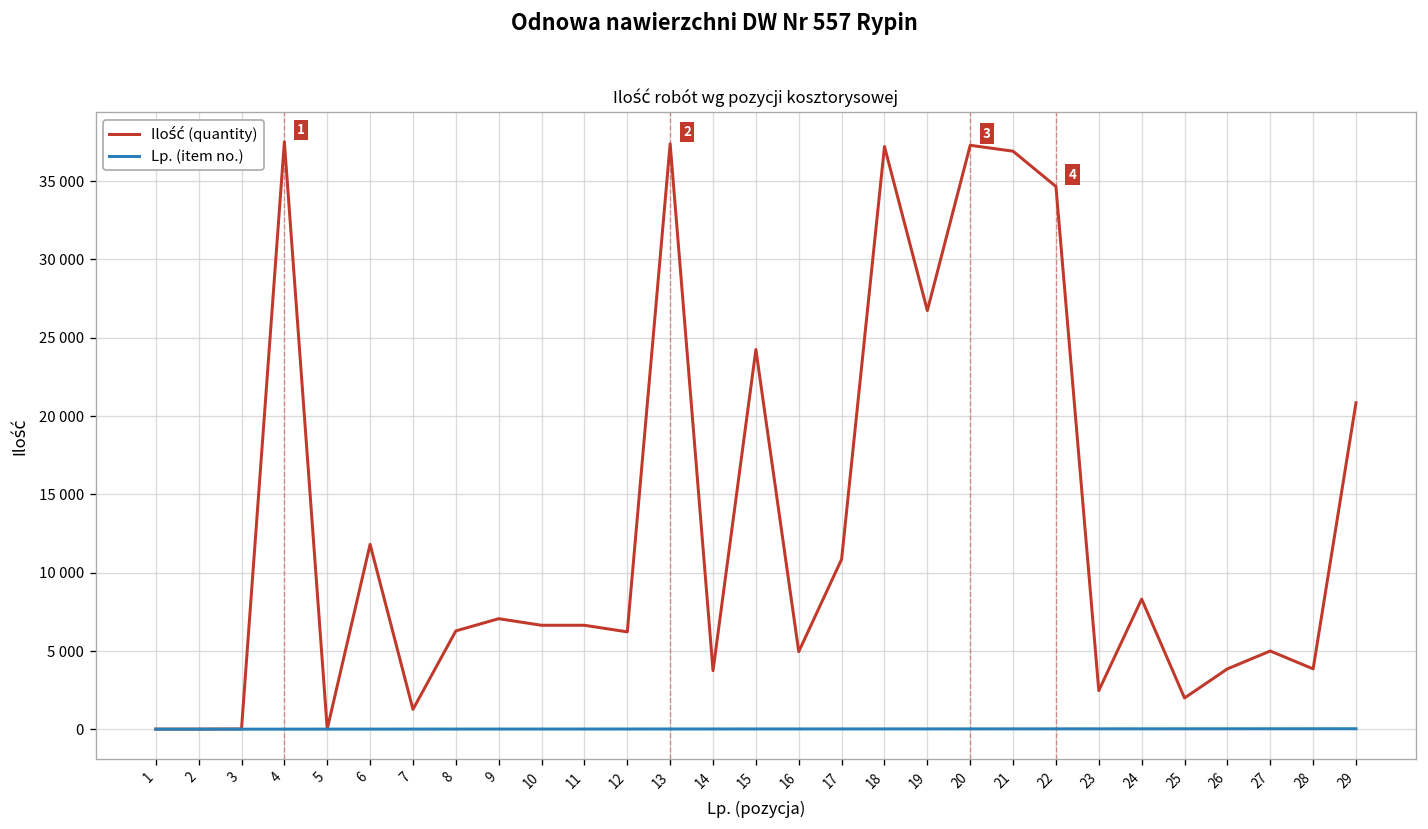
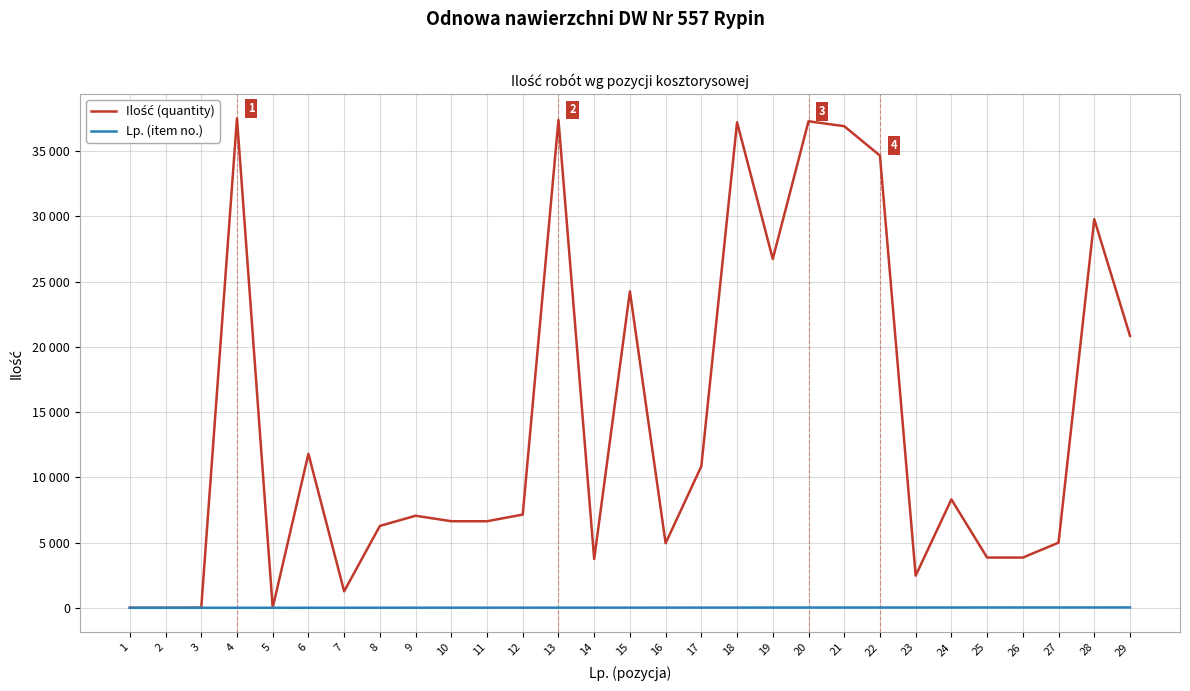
  {
    "Ilość (quantity)": {
      "6": 11800,
      "7": 1300,
      "8": 6300,
      "9": 7100,
      "10": 6600,
      "11": 6600,
-     "12": 6200,
+     "12": 7100,
      "14": 3700,
      "15": 24200,
      "16": 4900,
      "17": 10900,
      "18": 37200,
      "19": 26700,
      "21": 36900,
      "23": 2500,
      "24": 8300,
-     "25": 2000,
+     "25": 3900,
      "26": 3900,
      "27": 5000,
-     "28": 3900,
+     "28": 29800,
      "29": 20800
    },
    "Lp. (item no.)": {
      "4": 0,
      "6": 0,
      "7": 0,
      "8": 0,
      "9": 0,
      "10": 0,
      "11": 0,
      "12": 0,
      "13": 0,
      "14": 0,
      "15": 0,
      "16": 0,
      "17": 0,
      "18": 0,
      "19": 0,
      "20": 0,
      "21": 0,
      "22": 0,
      "23": 0,
      "24": 0,
      "25": 0,
      "26": 0,
      "27": 0,
      "28": 0,
      "29": 0
    }
  }
